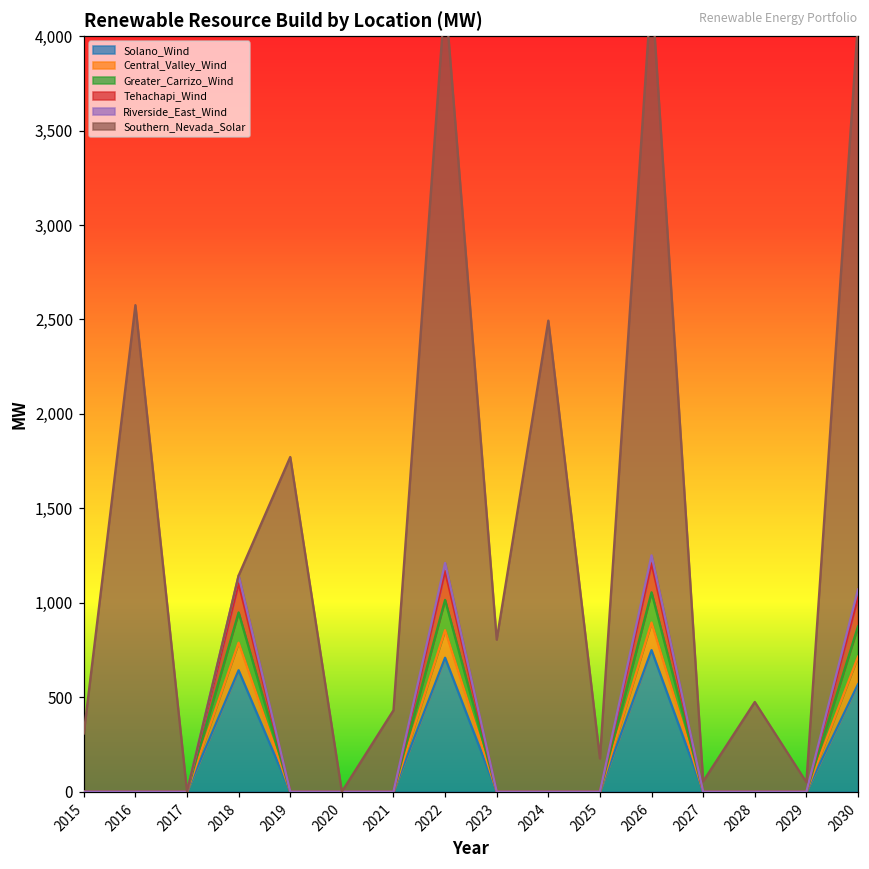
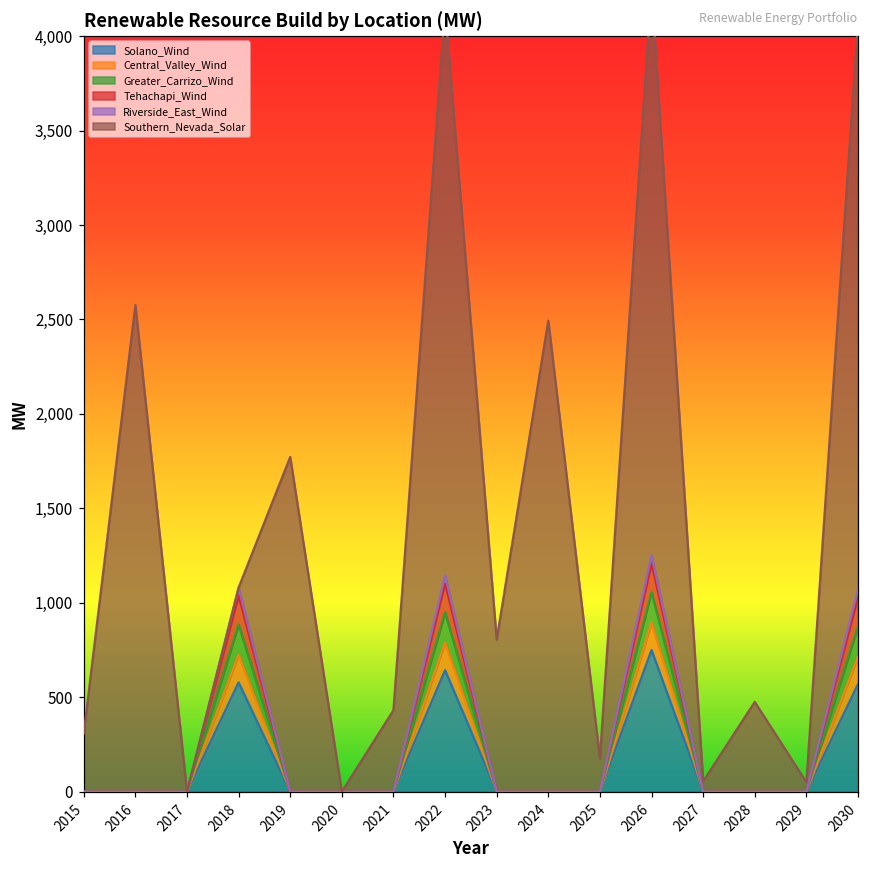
  {
    "Solano_Wind": {
-     "2018": "640",
-     "2022": "710",
+     "2018": "580",
+     "2022": "640",
      "2026": "750",
      "2030": "570"
    },
    "Central_Valley_Wind": {
      "2018": "150",
      "2022": "150",
      "2026": "150",
      "2030": "150"
    },
    "Greater_Carrizo_Wind": {
      "2018": "160",
      "2022": "160",
      "2026": "160",
      "2030": "160"
    },
    "Tehachapi_Wind": {
      "2018": "150",
      "2022": "150",
      "2026": "150",
      "2030": "150"
    },
    "Riverside_East_Wind": {
      "2022": "40",
      "2026": "40",
      "2030": "40"
    },
    "Southern_Nevada_Solar": {
      "2015": "310",
      "2016": "2,580",
      "2019": "1,770",
      "2021": "430",
      "2023": "810",
      "2024": "2,490",
      "2025": "180",
      "2027": "60",
      "2028": "480",
      "2029": "50"
    }
  }
